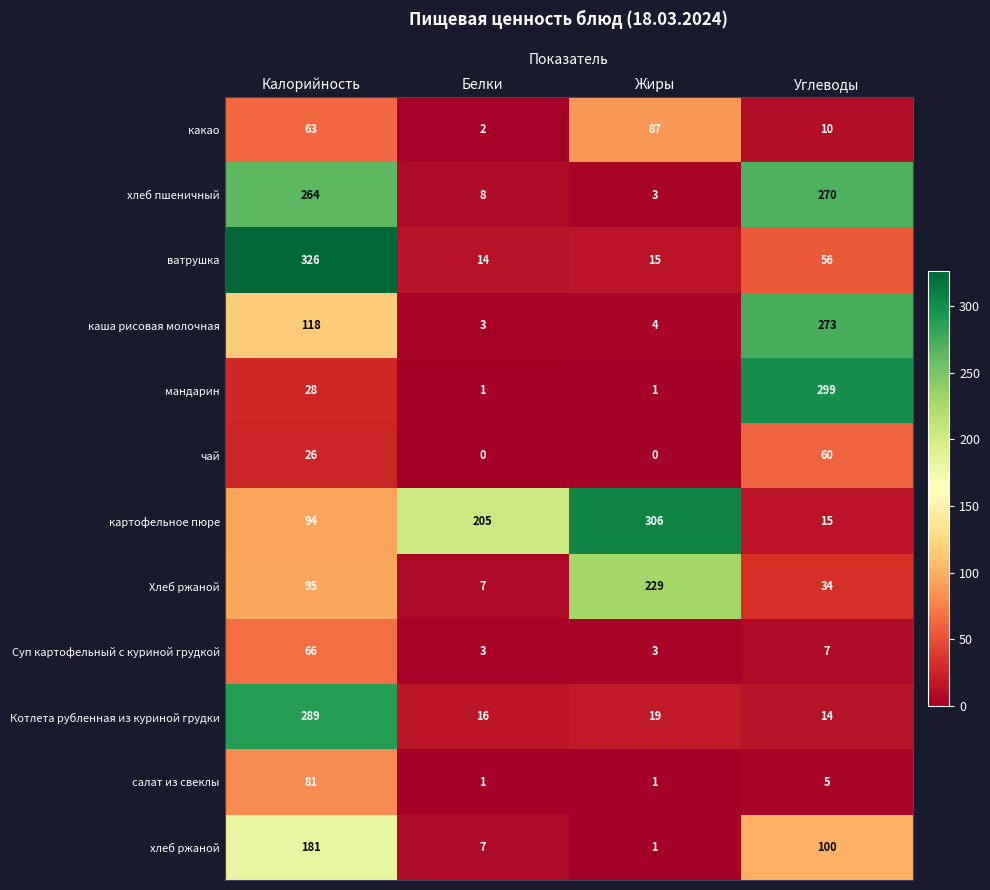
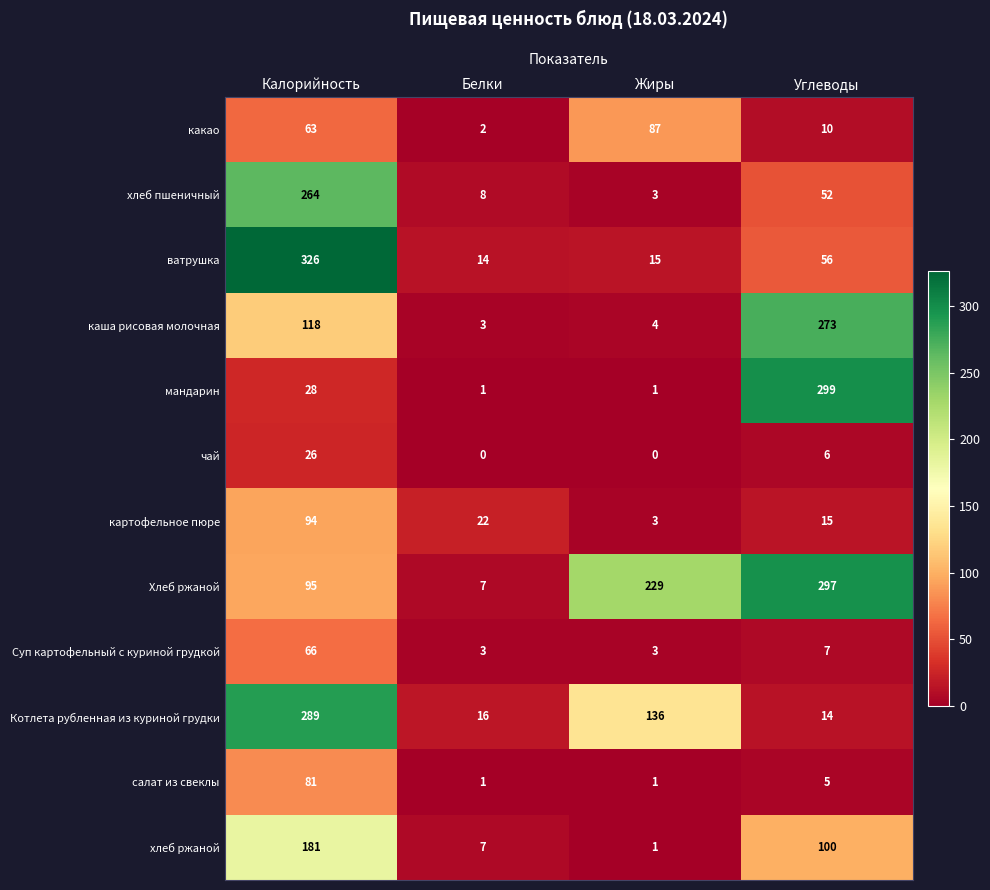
  {
    "какао": {
      "Калорийность": 63,
      "Белки": 2,
      "Жиры": 87,
      "Углеводы": 10
    },
    "хлеб пшеничный": {
      "Калорийность": 264,
      "Белки": 8,
      "Жиры": 3,
-     "Углеводы": 270
+     "Углеводы": 52
    },
    "ватрушка": {
      "Калорийность": 326,
      "Белки": 14,
      "Жиры": 15,
      "Углеводы": 56
    },
    "каша рисовая молочная": {
      "Калорийность": 118,
      "Белки": 3,
      "Жиры": 4,
      "Углеводы": 273
    },
    "мандарин": {
      "Калорийность": 28,
      "Белки": 1,
      "Жиры": 1,
      "Углеводы": 299
    },
    "чай": {
      "Калорийность": 26,
      "Белки": 0,
      "Жиры": 0,
-     "Углеводы": 60
+     "Углеводы": 6
    },
    "картофельное пюре": {
      "Калорийность": 94,
-     "Белки": 205,
-     "Жиры": 306,
+     "Белки": 22,
+     "Жиры": 3,
      "Углеводы": 15
    },
    "Хлеб ржаной": {
      "Калорийность": 95,
      "Белки": 7,
      "Жиры": 229,
-     "Углеводы": 34
+     "Углеводы": 297
    },
    "Суп картофельный с куриной грудкой": {
      "Калорийность": 66,
      "Белки": 3,
      "Жиры": 3,
      "Углеводы": 7
    },
    "Котлета рубленная из куриной грудки": {
      "Калорийность": 289,
      "Белки": 16,
-     "Жиры": 19,
+     "Жиры": 136,
      "Углеводы": 14
    },
    "салат из свеклы": {
      "Калорийность": 81,
      "Белки": 1,
      "Жиры": 1,
      "Углеводы": 5
    },
    "хлеб ржаной": {
      "Калорийность": 181,
      "Белки": 7,
      "Жиры": 1,
      "Углеводы": 100
    }
  }
